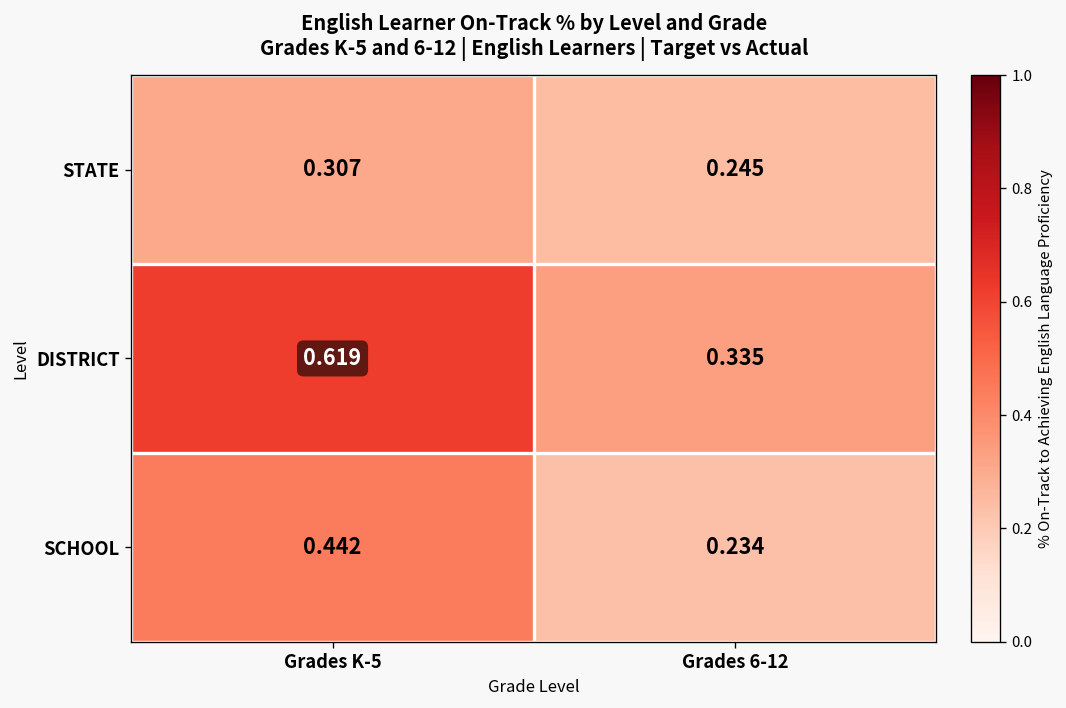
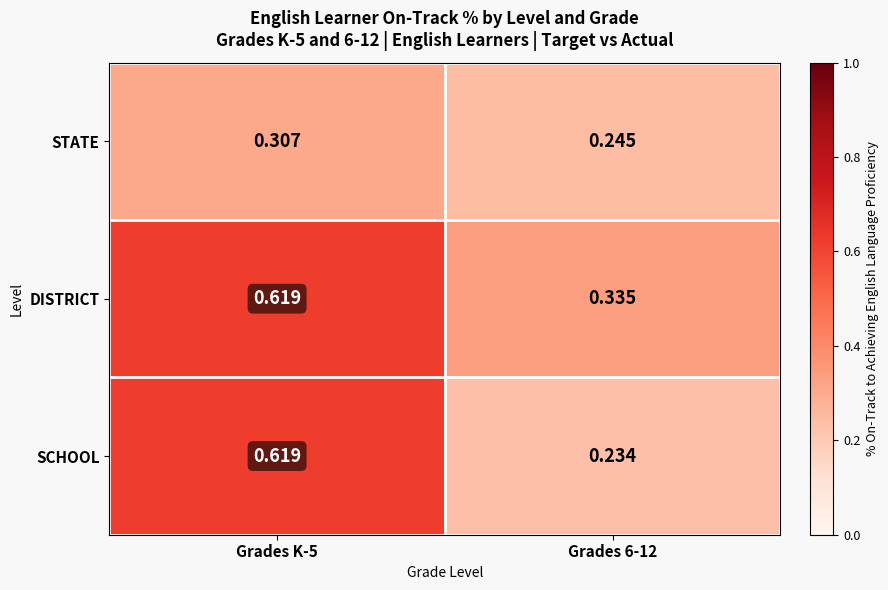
  {
    "SCHOOL": {
-     "Grades K-5": 0.442
+     "Grades K-5": 0.619
    }
  }
